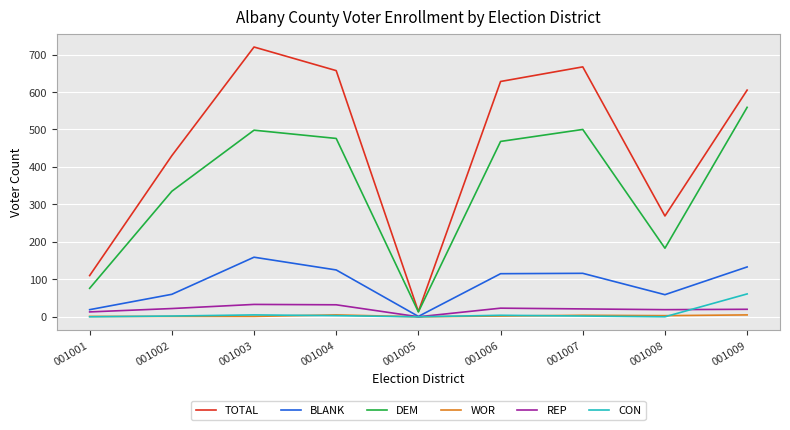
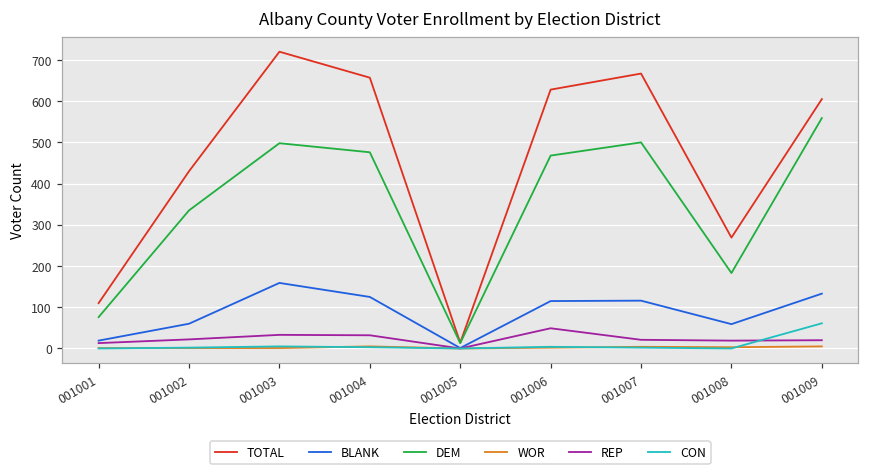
  {
    "TOTAL": {
      "001001": 110,
      "001002": 430,
      "001003": 720,
      "001004": 660,
      "001006": 630,
      "001007": 670,
      "001008": 270,
      "001009": 610
    },
    "BLANK": {
      "001002": 60,
      "001003": 160,
      "001004": 130,
      "001006": 120,
      "001007": 120,
      "001008": 60,
      "001009": 130
    },
    "DEM": {
      "001001": 80,
      "001002": 340,
      "001003": 500,
      "001004": 480,
      "001006": 470,
      "001007": 500,
      "001008": 180,
      "001009": 560
    },
    "WOR": {
      "001009": 10
    },
    "REP": {
      "001002": 20,
      "001003": 30,
      "001004": 30,
-     "001006": 20,
+     "001006": 50,
      "001007": 20,
      "001008": 20,
      "001009": 20
    },
    "CON": {
      "001009": 60
    }
  }
